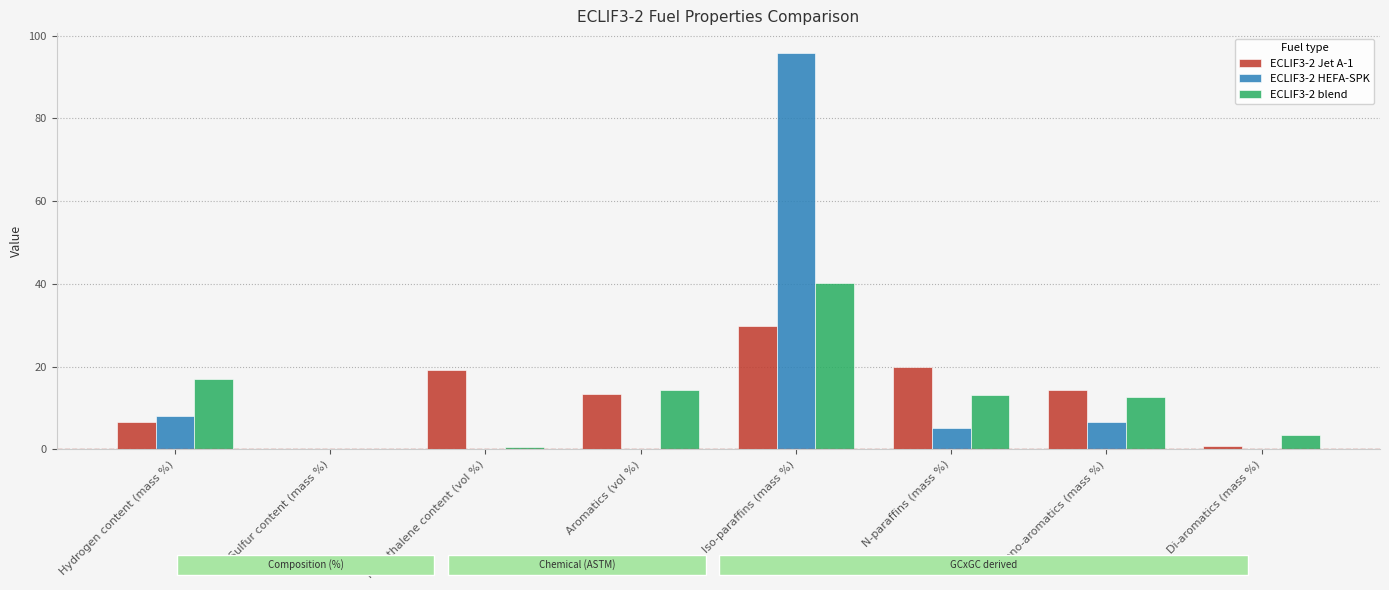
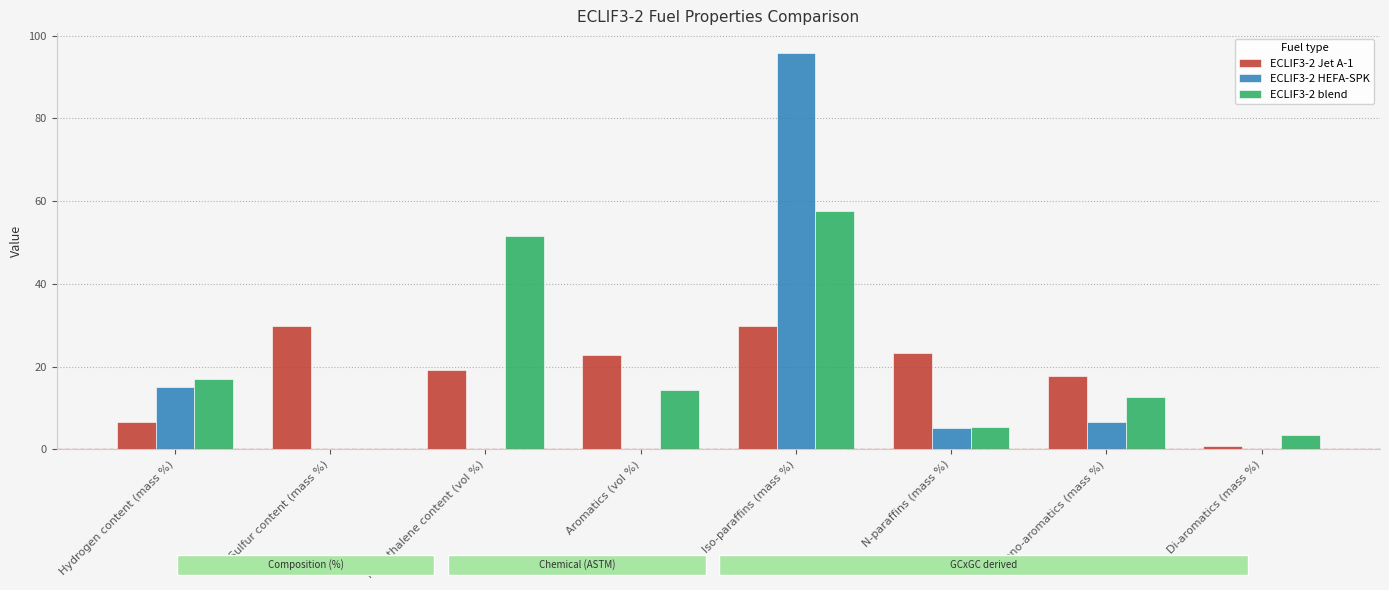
  {
    "ECLIF3-2 Jet A-1": {
      "Hydrogen content (mass %)": 7,
-     "Sulfur content (mass %)": 0,
+     "Sulfur content (mass %)": 30,
      "Naphthalene content (vol %)": 19,
-     "Aromatics (vol %)": 13,
+     "Aromatics (vol %)": 23,
      "Iso-paraffins (mass %)": 30,
-     "N-paraffins (mass %)": 20,
-     "Mono-aromatics (mass %)": 14,
+     "N-paraffins (mass %)": 23,
+     "Mono-aromatics (mass %)": 18,
      "Di-aromatics (mass %)": 1
    },
    "ECLIF3-2 HEFA-SPK": {
-     "Hydrogen content (mass %)": 8,
+     "Hydrogen content (mass %)": 15,
      "Naphthalene content (vol %)": 0,
      "Aromatics (vol %)": 0,
      "Iso-paraffins (mass %)": 96,
      "N-paraffins (mass %)": 5,
      "Mono-aromatics (mass %)": 7,
      "Di-aromatics (mass %)": 0
    },
    "ECLIF3-2 blend": {
      "Hydrogen content (mass %)": 17,
-     "Naphthalene content (vol %)": 1,
+     "Naphthalene content (vol %)": 52,
      "Aromatics (vol %)": 14,
-     "Iso-paraffins (mass %)": 40,
-     "N-paraffins (mass %)": 13,
+     "Iso-paraffins (mass %)": 58,
+     "N-paraffins (mass %)": 6,
      "Mono-aromatics (mass %)": 13,
      "Di-aromatics (mass %)": 4
    }
  }
